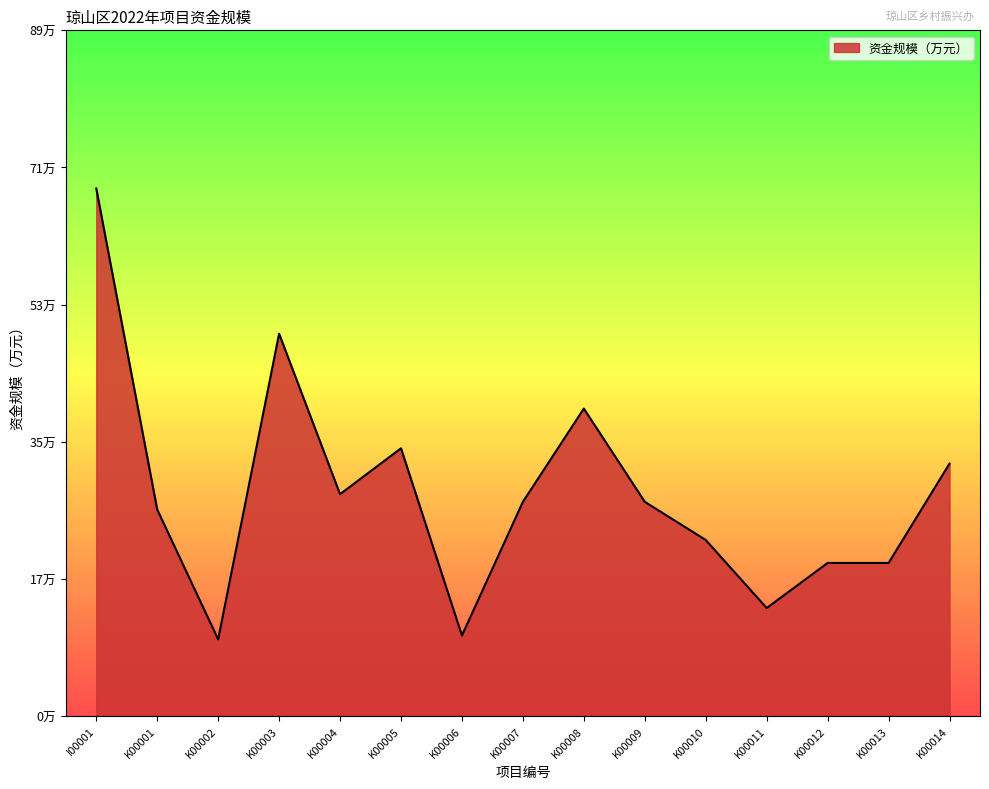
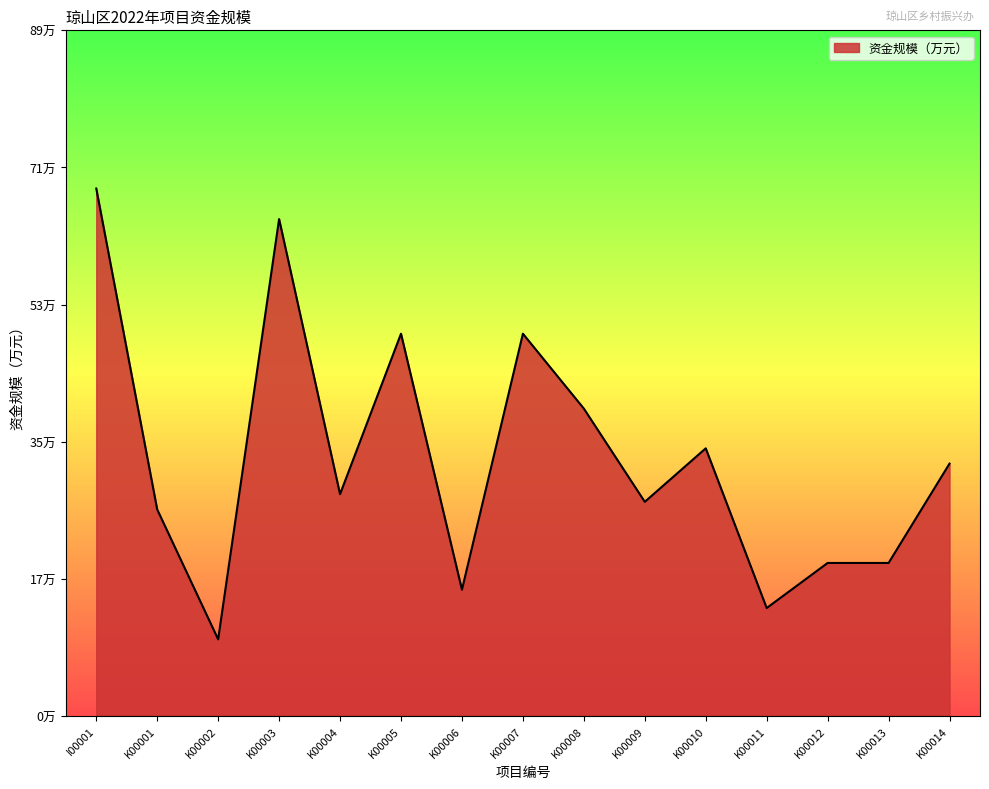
  {
    "I00001": "69万",
    "K00001": "27万",
    "K00002": "10万",
-   "K00003": "50万",
+   "K00003": "65万",
    "K00004": "29万",
-   "K00005": "35万",
-   "K00006": "11万",
-   "K00007": "28万",
+   "K00005": "50万",
+   "K00006": "17万",
+   "K00007": "50万",
    "K00008": "40万",
    "K00009": "28万",
-   "K00010": "23万",
+   "K00010": "35万",
    "K00011": "14万",
    "K00012": "20万",
    "K00013": "20万",
    "K00014": "33万"
  }
